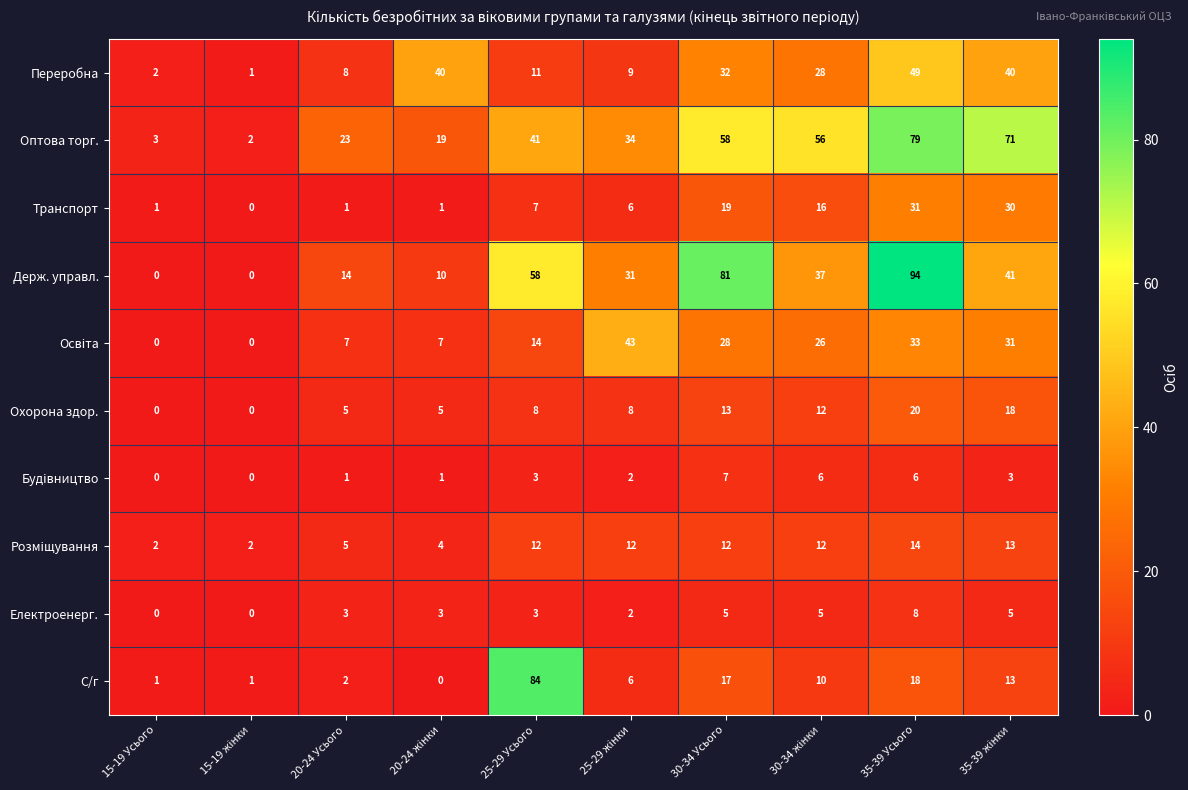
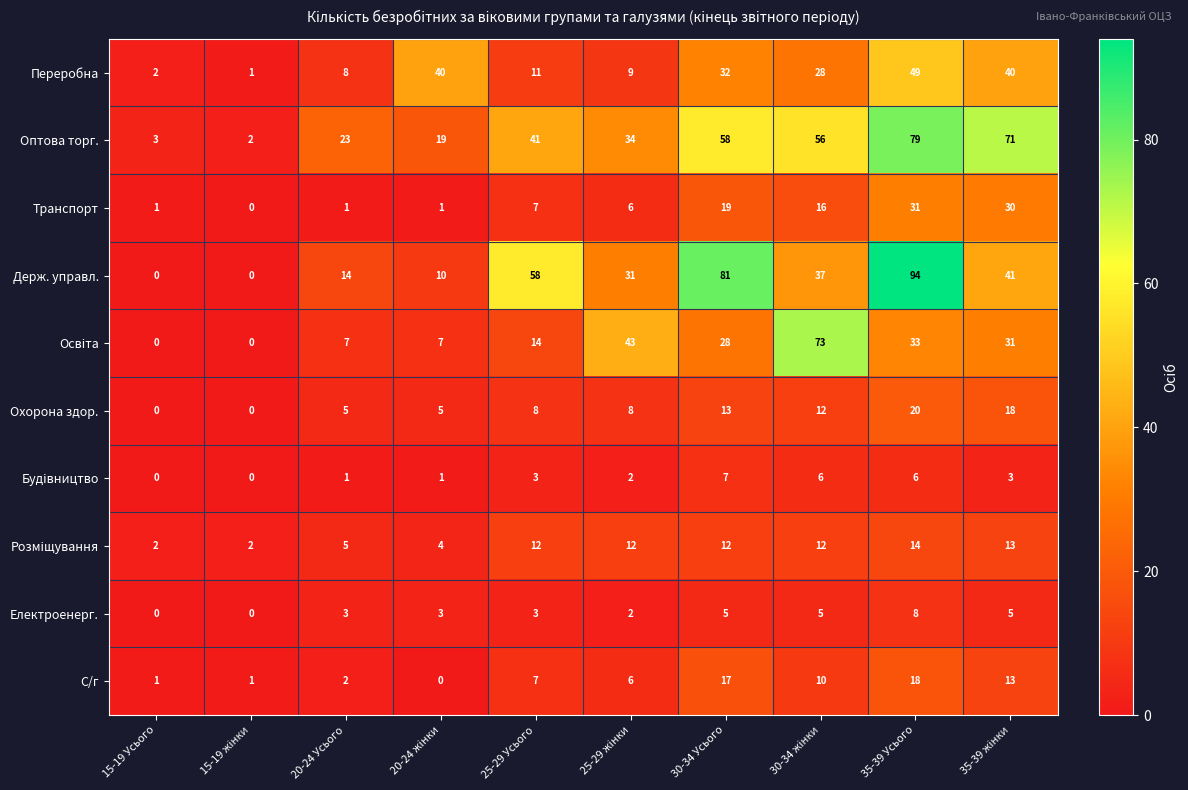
  {
    "Переробна": {
      "15-19 Усього": 2,
      "15-19 жінки": 1,
      "20-24 Усього": 8,
      "20-24 жінки": 40,
      "25-29 Усього": 11,
      "25-29 жінки": 9,
      "30-34 Усього": 32,
      "30-34 жінки": 28,
      "35-39 Усього": 49,
      "35-39 жінки": 40
    },
    "Оптова торг.": {
      "15-19 Усього": 3,
      "15-19 жінки": 2,
      "20-24 Усього": 23,
      "20-24 жінки": 19,
      "25-29 Усього": 41,
      "25-29 жінки": 34,
      "30-34 Усього": 58,
      "30-34 жінки": 56,
      "35-39 Усього": 79,
      "35-39 жінки": 71
    },
    "Транспорт": {
      "15-19 Усього": 1,
      "15-19 жінки": 0,
      "20-24 Усього": 1,
      "20-24 жінки": 1,
      "25-29 Усього": 7,
      "25-29 жінки": 6,
      "30-34 Усього": 19,
      "30-34 жінки": 16,
      "35-39 Усього": 31,
      "35-39 жінки": 30
    },
    "Держ. управл.": {
      "15-19 Усього": 0,
      "15-19 жінки": 0,
      "20-24 Усього": 14,
      "20-24 жінки": 10,
      "25-29 Усього": 58,
      "25-29 жінки": 31,
      "30-34 Усього": 81,
      "30-34 жінки": 37,
      "35-39 Усього": 94,
      "35-39 жінки": 41
    },
    "Освіта": {
      "15-19 Усього": 0,
      "15-19 жінки": 0,
      "20-24 Усього": 7,
      "20-24 жінки": 7,
      "25-29 Усього": 14,
      "25-29 жінки": 43,
      "30-34 Усього": 28,
-     "30-34 жінки": 26,
+     "30-34 жінки": 73,
      "35-39 Усього": 33,
      "35-39 жінки": 31
    },
    "Охорона здор.": {
      "15-19 Усього": 0,
      "15-19 жінки": 0,
      "20-24 Усього": 5,
      "20-24 жінки": 5,
      "25-29 Усього": 8,
      "25-29 жінки": 8,
      "30-34 Усього": 13,
      "30-34 жінки": 12,
      "35-39 Усього": 20,
      "35-39 жінки": 18
    },
    "Будівництво": {
      "15-19 Усього": 0,
      "15-19 жінки": 0,
      "20-24 Усього": 1,
      "20-24 жінки": 1,
      "25-29 Усього": 3,
      "25-29 жінки": 2,
      "30-34 Усього": 7,
      "30-34 жінки": 6,
      "35-39 Усього": 6,
      "35-39 жінки": 3
    },
    "Розміщування": {
      "15-19 Усього": 2,
      "15-19 жінки": 2,
      "20-24 Усього": 5,
      "20-24 жінки": 4,
      "25-29 Усього": 12,
      "25-29 жінки": 12,
      "30-34 Усього": 12,
      "30-34 жінки": 12,
      "35-39 Усього": 14,
      "35-39 жінки": 13
    },
    "Електроенерг.": {
      "15-19 Усього": 0,
      "15-19 жінки": 0,
      "20-24 Усього": 3,
      "20-24 жінки": 3,
      "25-29 Усього": 3,
      "25-29 жінки": 2,
      "30-34 Усього": 5,
      "30-34 жінки": 5,
      "35-39 Усього": 8,
      "35-39 жінки": 5
    },
    "С/г": {
      "15-19 Усього": 1,
      "15-19 жінки": 1,
      "20-24 Усього": 2,
      "20-24 жінки": 0,
-     "25-29 Усього": 84,
+     "25-29 Усього": 7,
      "25-29 жінки": 6,
      "30-34 Усього": 17,
      "30-34 жінки": 10,
      "35-39 Усього": 18,
      "35-39 жінки": 13
    }
  }
